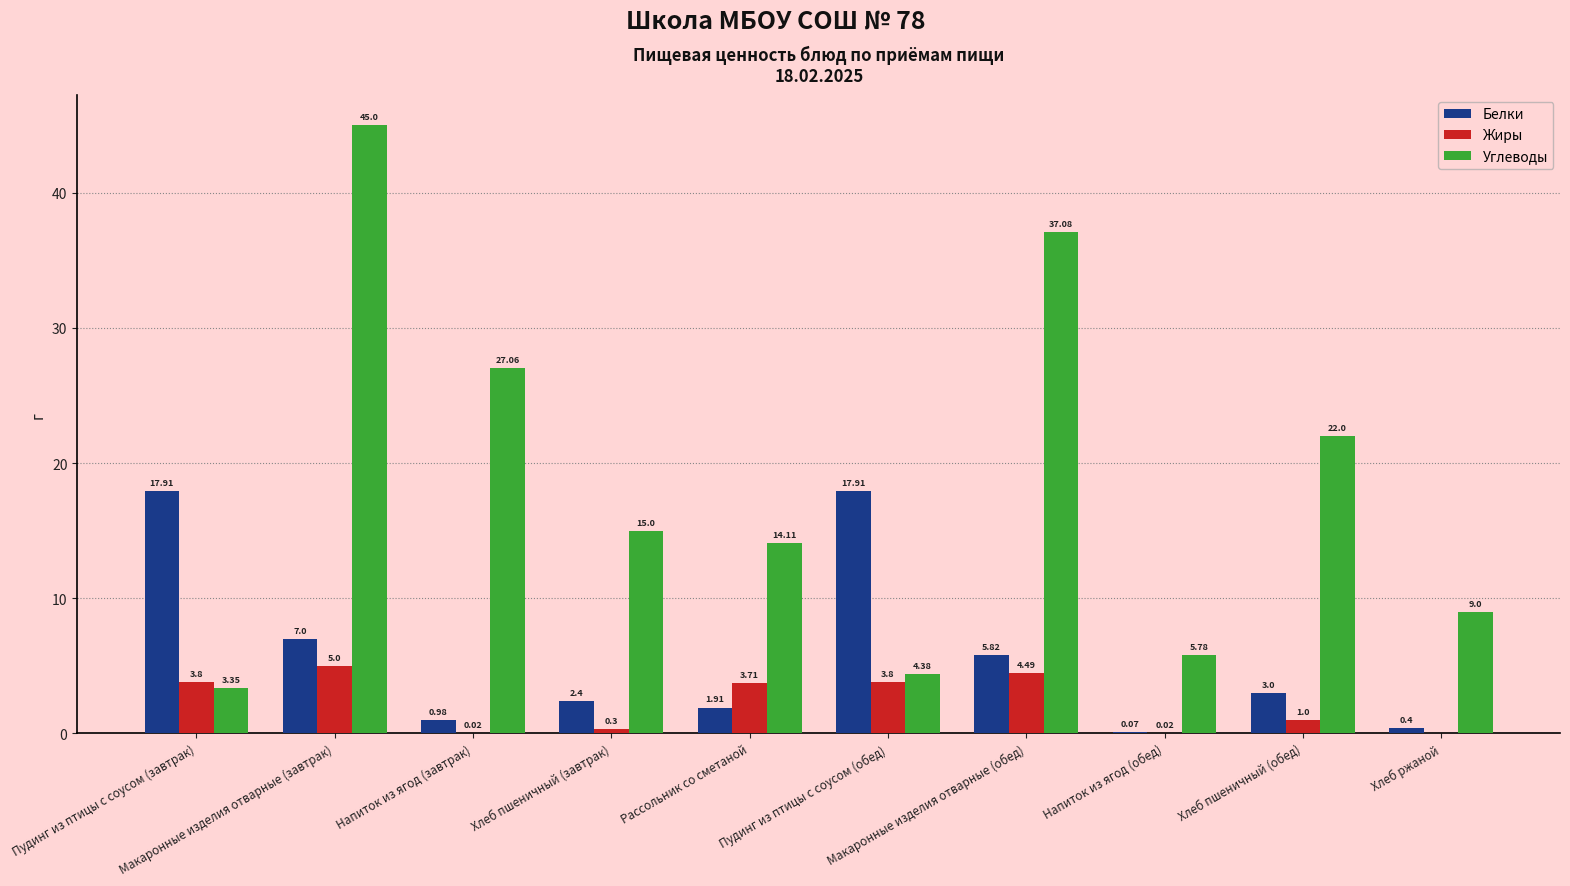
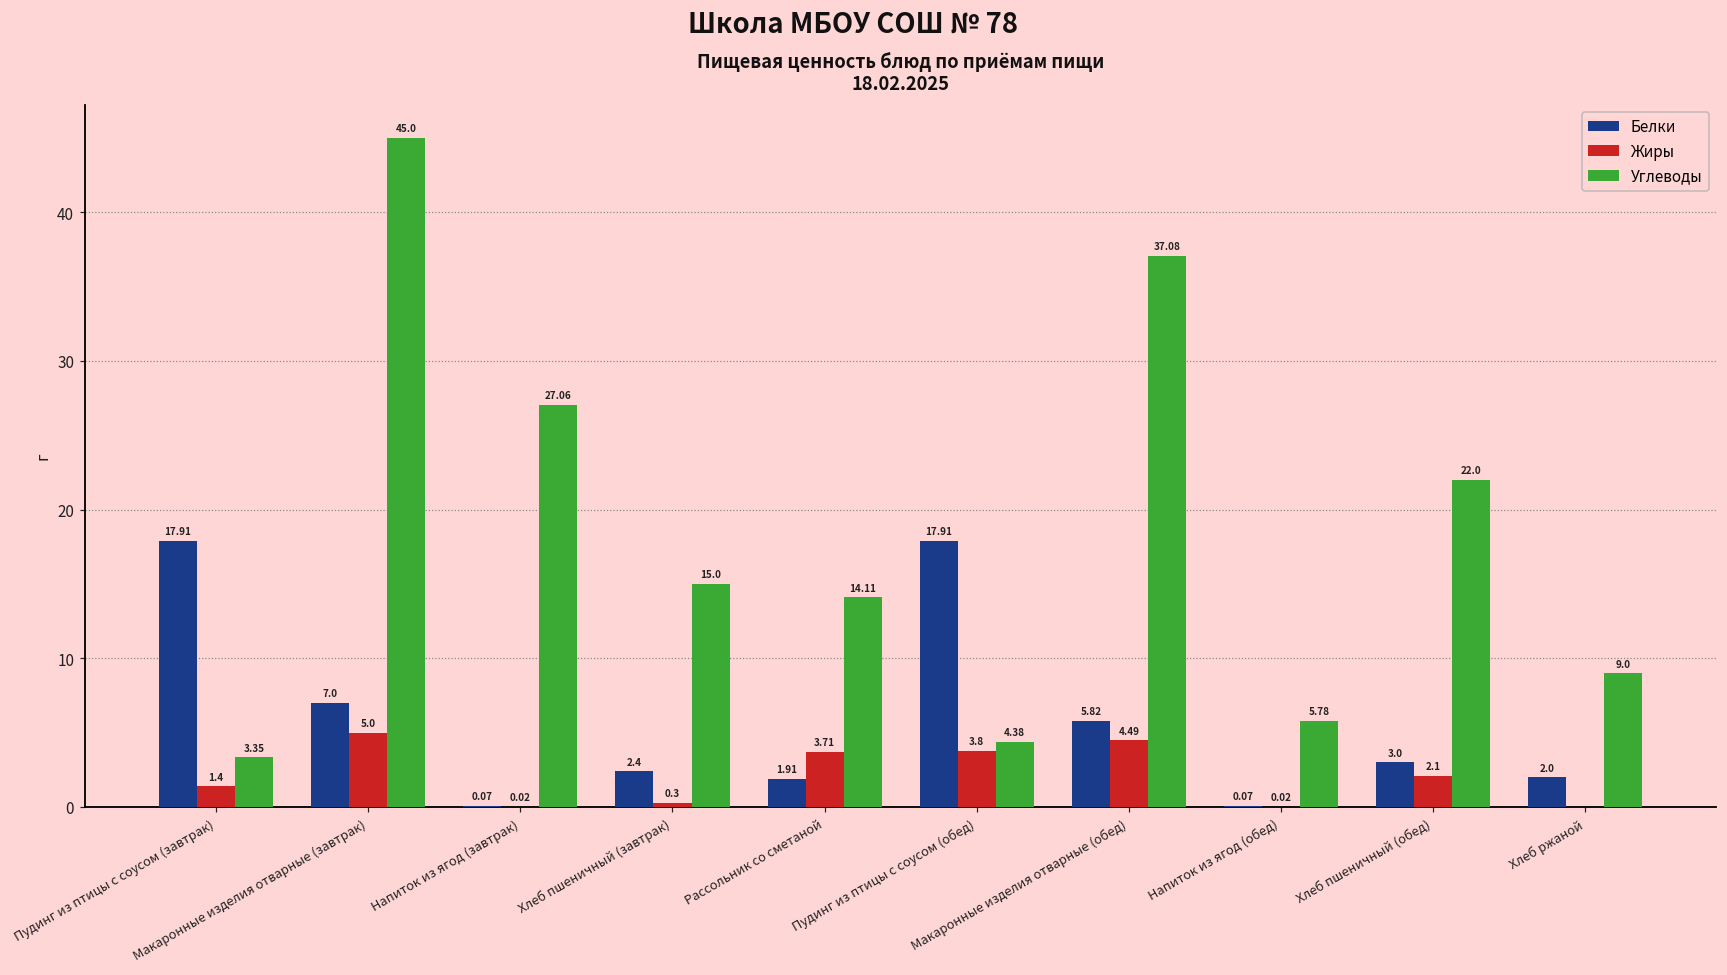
  {
    "Белки": {
      "Пудинг из птицы с соусом (завтрак)": 17.91,
      "Макаронные изделия отварные (завтрак)": 7.0,
-     "Напиток из ягод (завтрак)": 0.98,
+     "Напиток из ягод (завтрак)": 0.07,
      "Хлеб пшеничный (завтрак)": 2.4,
      "Рассольник со сметаной": 1.91,
      "Пудинг из птицы с соусом (обед)": 17.91,
      "Макаронные изделия отварные (обед)": 5.82,
      "Напиток из ягод (обед)": 0.07,
      "Хлеб пшеничный (обед)": 3.0,
-     "Хлеб ржаной": 0.4
+     "Хлеб ржаной": 2.0
    },
    "Жиры": {
-     "Пудинг из птицы с соусом (завтрак)": 3.8,
+     "Пудинг из птицы с соусом (завтрак)": 1.4,
      "Макаронные изделия отварные (завтрак)": 5.0,
      "Напиток из ягод (завтрак)": 0.02,
      "Хлеб пшеничный (завтрак)": 0.3,
      "Рассольник со сметаной": 3.71,
      "Пудинг из птицы с соусом (обед)": 3.8,
      "Макаронные изделия отварные (обед)": 4.49,
      "Напиток из ягод (обед)": 0.02,
-     "Хлеб пшеничный (обед)": 1.0
+     "Хлеб пшеничный (обед)": 2.1
    },
    "Углеводы": {
      "Пудинг из птицы с соусом (завтрак)": 3.35,
      "Макаронные изделия отварные (завтрак)": 45.0,
      "Напиток из ягод (завтрак)": 27.06,
      "Хлеб пшеничный (завтрак)": 15.0,
      "Рассольник со сметаной": 14.11,
      "Пудинг из птицы с соусом (обед)": 4.38,
      "Макаронные изделия отварные (обед)": 37.08,
      "Напиток из ягод (обед)": 5.78,
      "Хлеб пшеничный (обед)": 22.0,
      "Хлеб ржаной": 9.0
    }
  }
